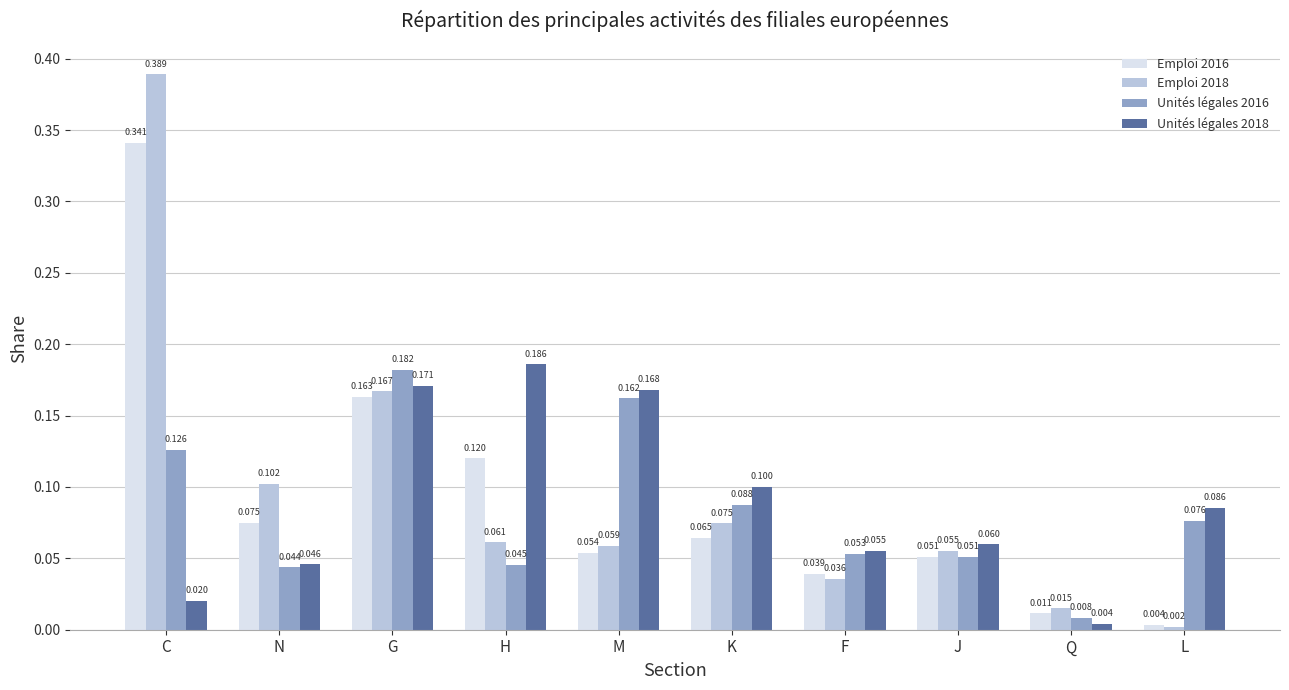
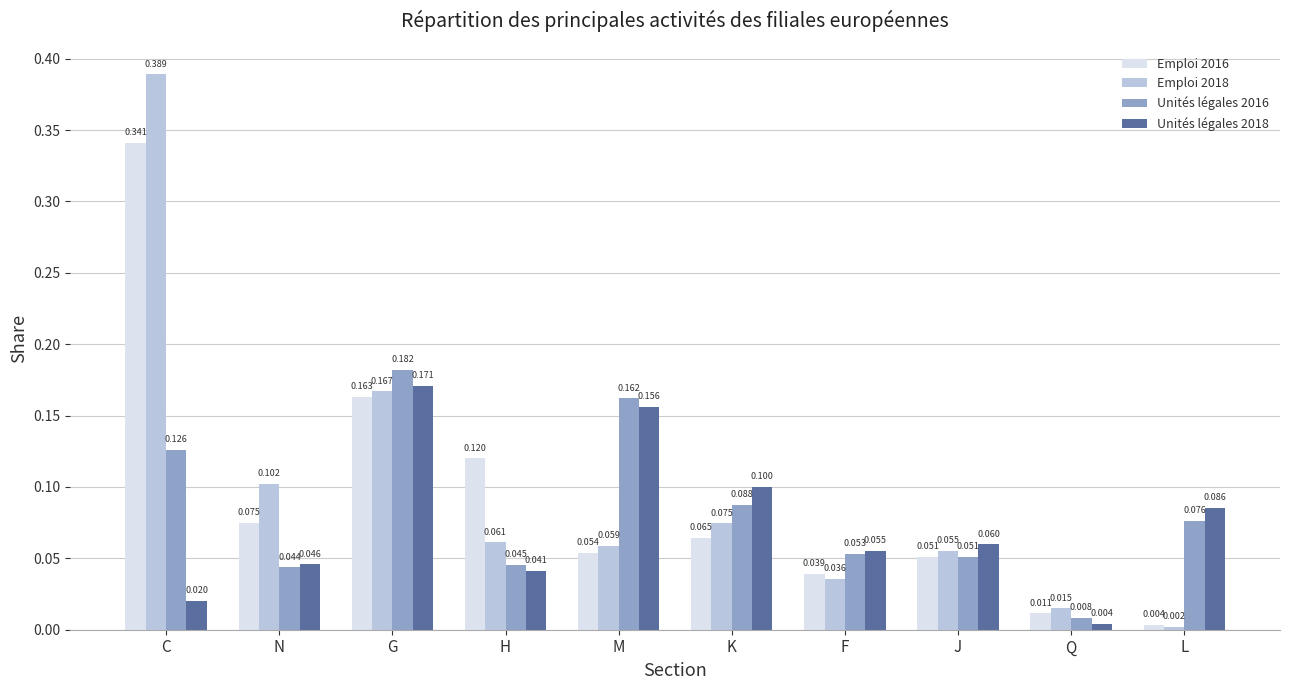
  {
    "Unités légales 2018": {
      "C": 0.020,
      "N": 0.046,
      "G": 0.171,
-     "H": 0.186,
-     "M": 0.168,
+     "H": 0.041,
+     "M": 0.156,
      "K": 0.100,
      "F": 0.055,
      "J": 0.060,
      "Q": 0.004,
      "L": 0.086
    }
  }
